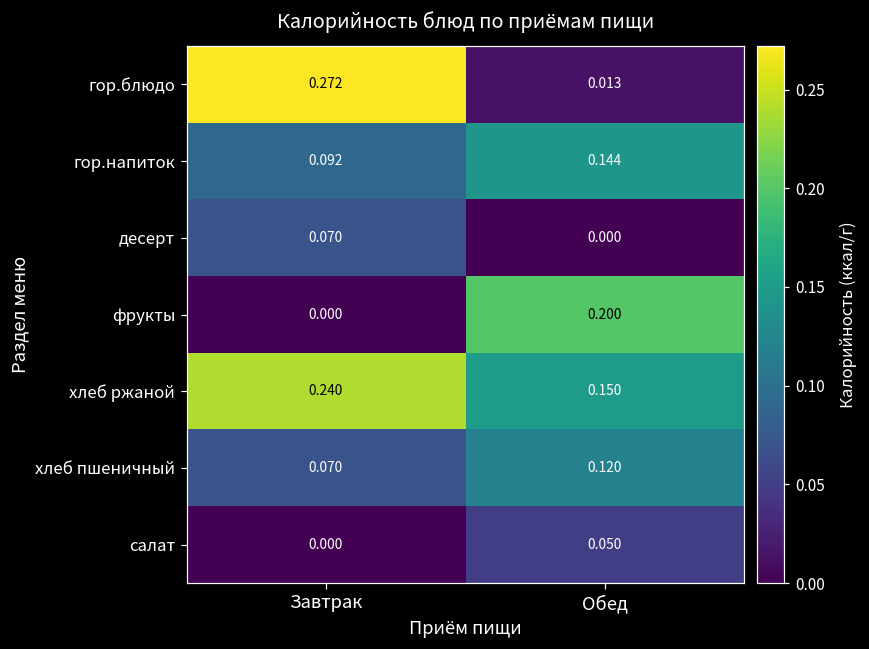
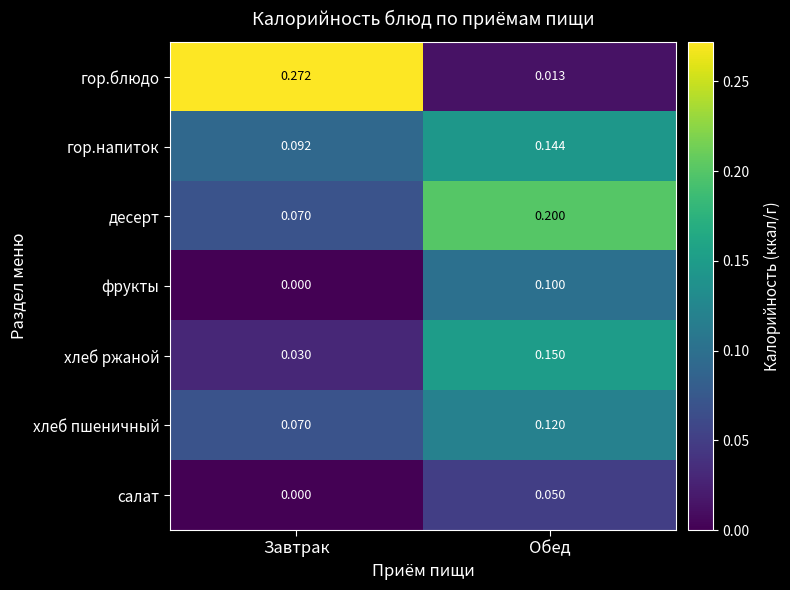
  {
    "гор.блюдо": {
      "Завтрак": 0.272,
      "Обед": 0.013
    },
    "гор.напиток": {
      "Завтрак": 0.092,
      "Обед": 0.144
    },
    "десерт": {
      "Завтрак": 0.070,
-     "Обед": 0.000
+     "Обед": 0.200
    },
    "фрукты": {
      "Завтрак": 0.000,
-     "Обед": 0.200
+     "Обед": 0.100
    },
    "хлеб ржаной": {
-     "Завтрак": 0.240,
+     "Завтрак": 0.030,
      "Обед": 0.150
    },
    "хлеб пшеничный": {
      "Завтрак": 0.070,
      "Обед": 0.120
    },
    "салат": {
      "Завтрак": 0.000,
      "Обед": 0.050
    }
  }
